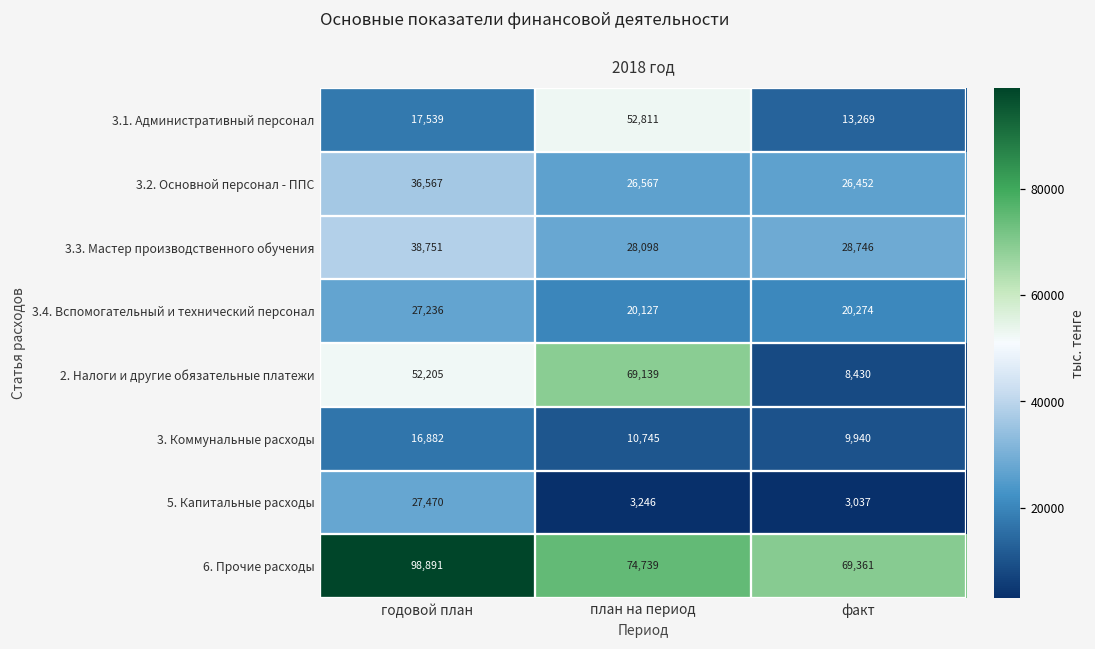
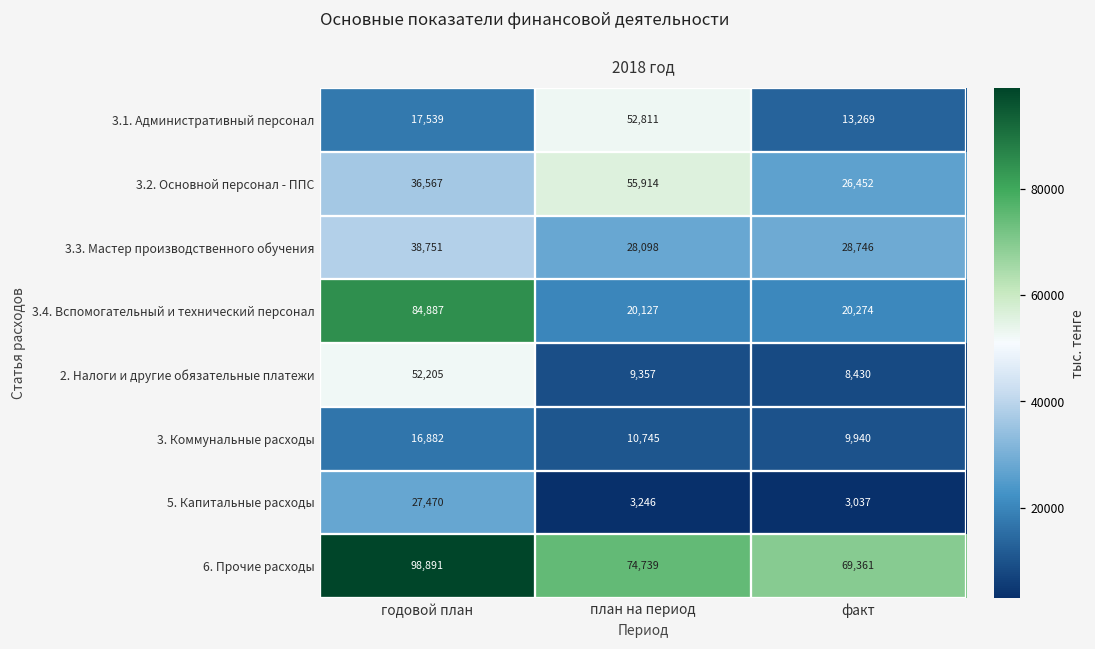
  {
    "3.1. Административный персонал": {
      "годовой план": "17,539",
      "план на период": "52,811",
      "факт": "13,269"
    },
    "3.2. Основной персонал - ППС": {
      "годовой план": "36,567",
-     "план на период": "26,567",
+     "план на период": "55,914",
      "факт": "26,452"
    },
    "3.3. Мастер производственного обучения": {
      "годовой план": "38,751",
      "план на период": "28,098",
      "факт": "28,746"
    },
    "3.4. Вспомогательный и технический персонал": {
-     "годовой план": "27,236",
+     "годовой план": "84,887",
      "план на период": "20,127",
      "факт": "20,274"
    },
    "2. Налоги и другие обязательные платежи": {
      "годовой план": "52,205",
-     "план на период": "69,139",
+     "план на период": "9,357",
      "факт": "8,430"
    },
    "3. Коммунальные расходы": {
      "годовой план": "16,882",
      "план на период": "10,745",
      "факт": "9,940"
    },
    "5. Капитальные расходы": {
      "годовой план": "27,470",
      "план на период": "3,246",
      "факт": "3,037"
    },
    "6. Прочие расходы": {
      "годовой план": "98,891",
      "план на период": "74,739",
      "факт": "69,361"
    }
  }
